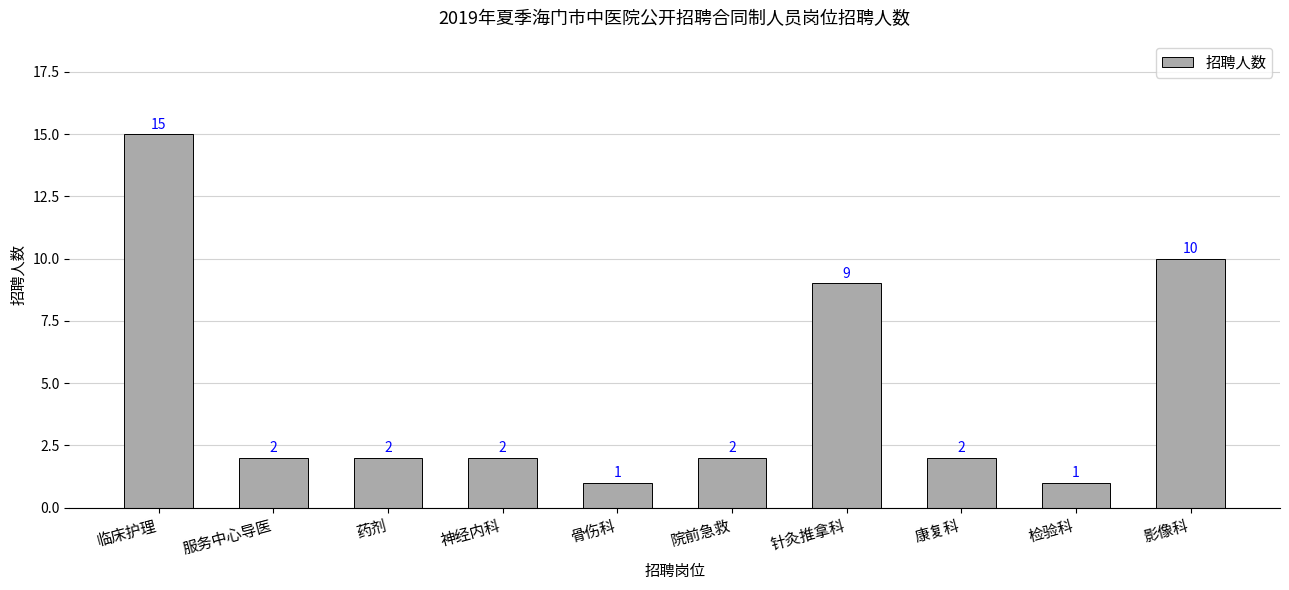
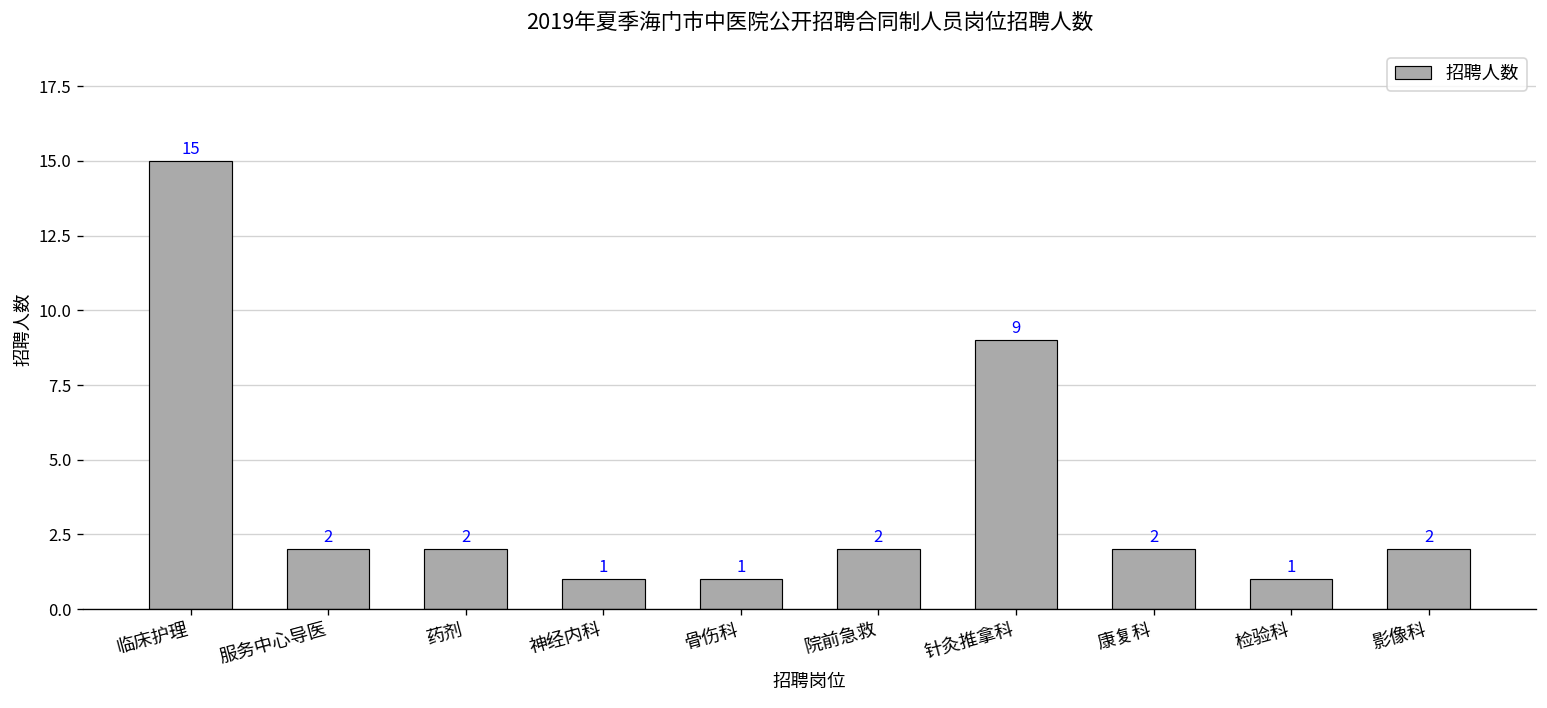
  {
    "临床护理": 15,
    "服务中心导医": 2,
    "药剂": 2,
-   "神经内科": 2,
+   "神经内科": 1,
    "骨伤科": 1,
    "院前急救": 2,
    "针灸推拿科": 9,
    "康复科": 2,
    "检验科": 1,
-   "影像科": 10
+   "影像科": 2
  }
